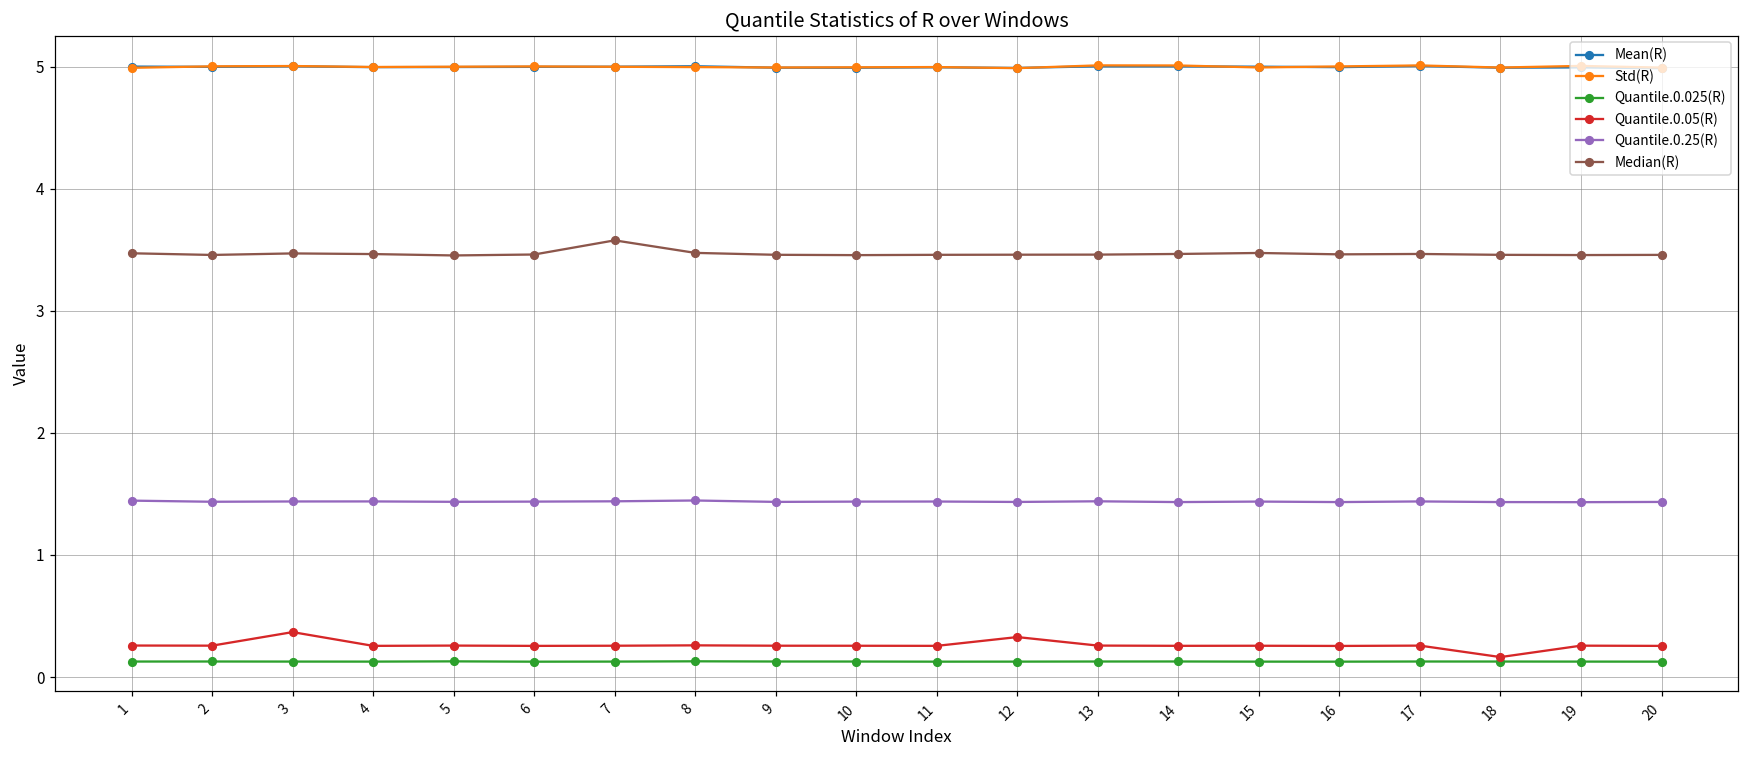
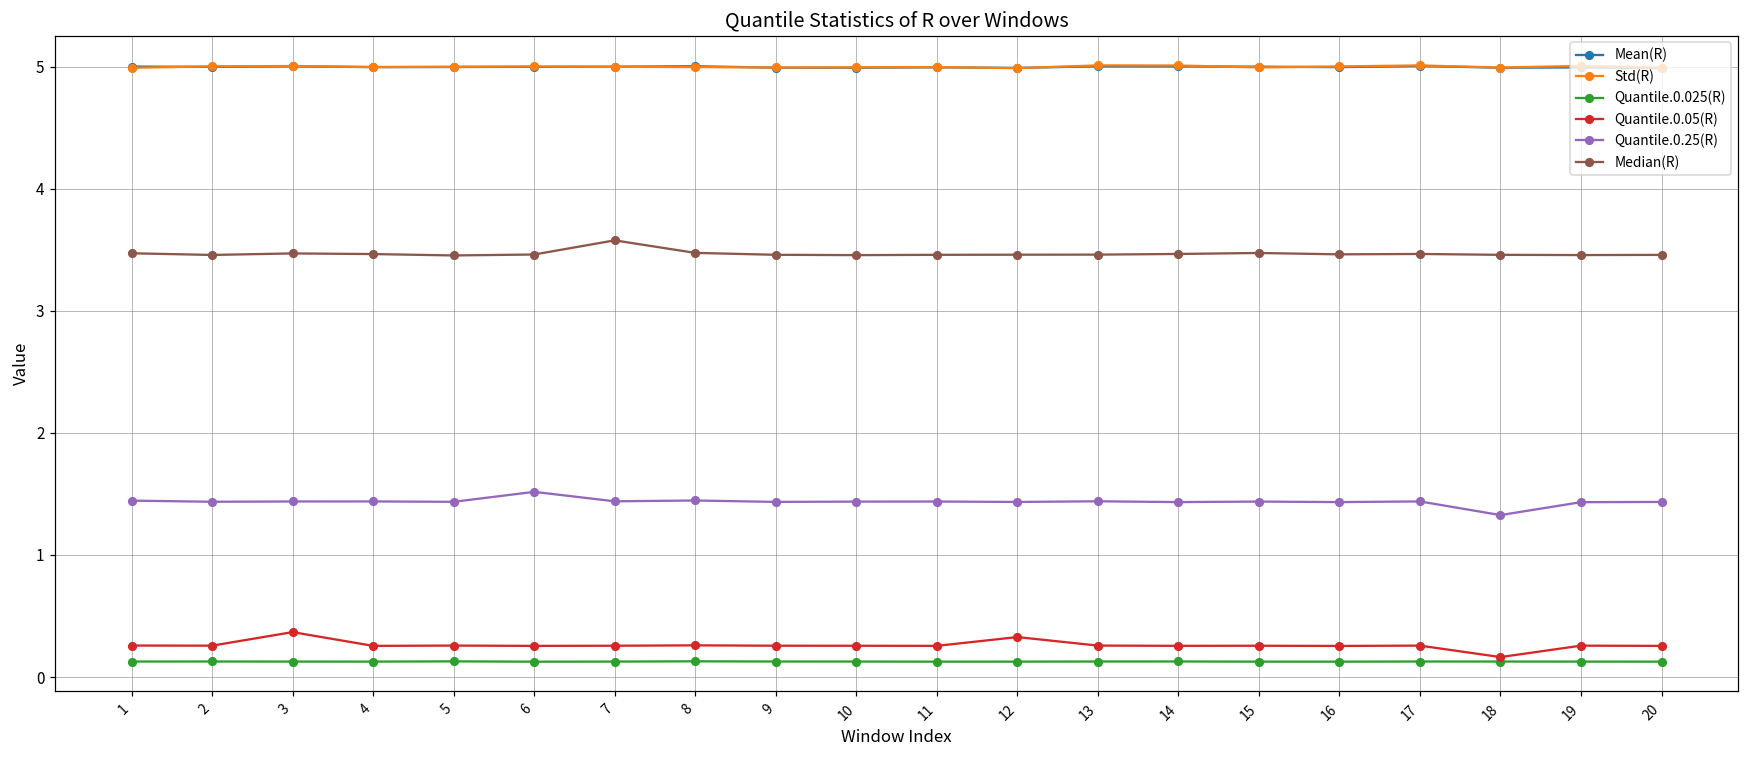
  {
    "Quantile.0.025(R)": {
      "1": 0.13,
      "2": 0.13,
      "3": 0.13,
      "4": 0.13,
      "5": 0.13,
      "6": 0.13,
      "7": 0.13,
      "8": 0.13,
      "9": 0.13,
      "10": 0.13,
      "11": 0.13,
      "12": 0.13,
      "13": 0.13,
      "14": 0.13,
      "15": 0.13,
      "16": 0.13,
      "17": 0.13,
      "18": 0.13,
      "19": 0.13,
      "20": 0.13
    },
    "Quantile.0.05(R)": {
      "1": 0.26,
      "2": 0.26,
      "3": 0.37,
      "4": 0.26,
      "5": 0.26,
      "6": 0.26,
      "7": 0.26,
      "8": 0.26,
      "9": 0.26,
      "10": 0.26,
      "11": 0.26,
      "12": 0.33,
      "13": 0.26,
      "14": 0.26,
      "15": 0.26,
      "16": 0.25,
      "17": 0.26,
      "18": 0.16,
      "19": 0.26,
      "20": 0.26
    },
    "Quantile.0.25(R)": {
      "1": 1.45,
      "2": 1.44,
      "3": 1.44,
      "4": 1.44,
      "5": 1.44,
-     "6": 1.44,
+     "6": 1.52,
      "7": 1.44,
      "8": 1.45,
      "9": 1.43,
      "10": 1.44,
      "11": 1.44,
      "12": 1.43,
      "13": 1.44,
      "14": 1.43,
      "15": 1.44,
      "16": 1.43,
      "17": 1.44,
-     "18": 1.43,
+     "18": 1.33,
      "19": 1.43,
      "20": 1.43
    },
    "Median(R)": {
      "1": 3.47,
      "2": 3.46,
      "3": 3.47,
      "4": 3.47,
      "5": 3.45,
      "6": 3.46,
      "7": 3.58,
      "8": 3.48,
      "9": 3.46,
      "10": 3.46,
      "11": 3.46,
      "12": 3.46,
      "13": 3.46,
      "14": 3.47,
      "15": 3.47,
      "16": 3.46,
      "17": 3.47,
      "18": 3.46,
      "19": 3.46,
      "20": 3.46
    }
  }
